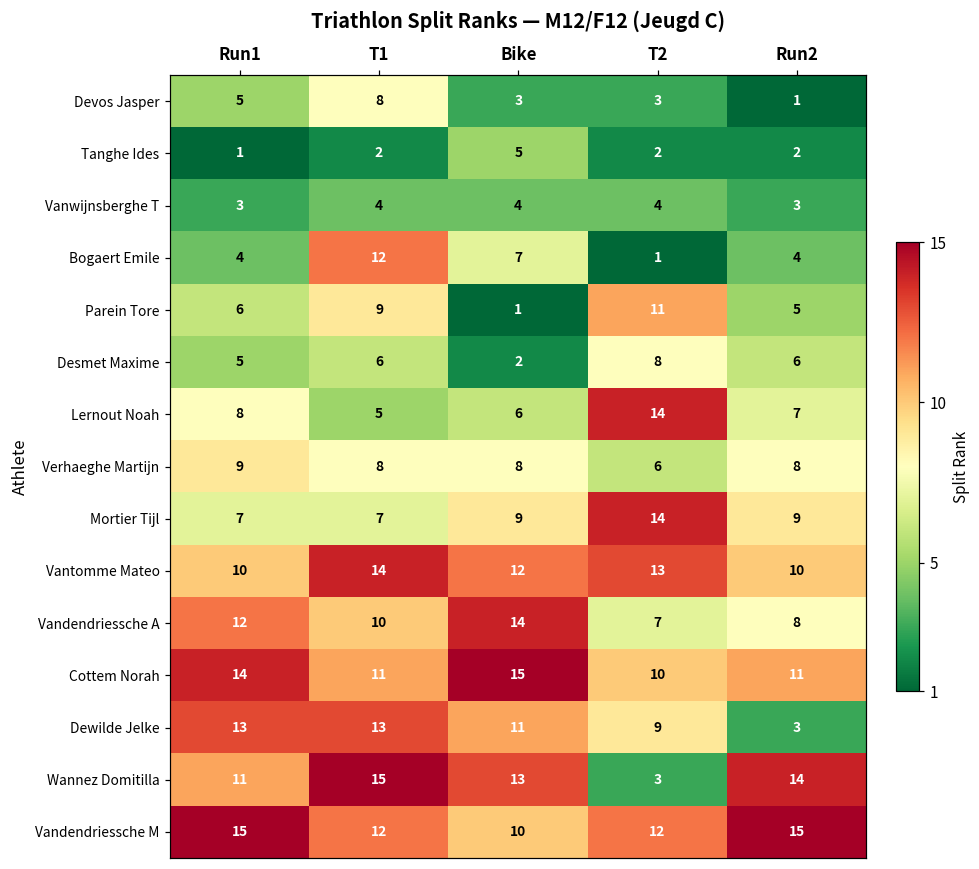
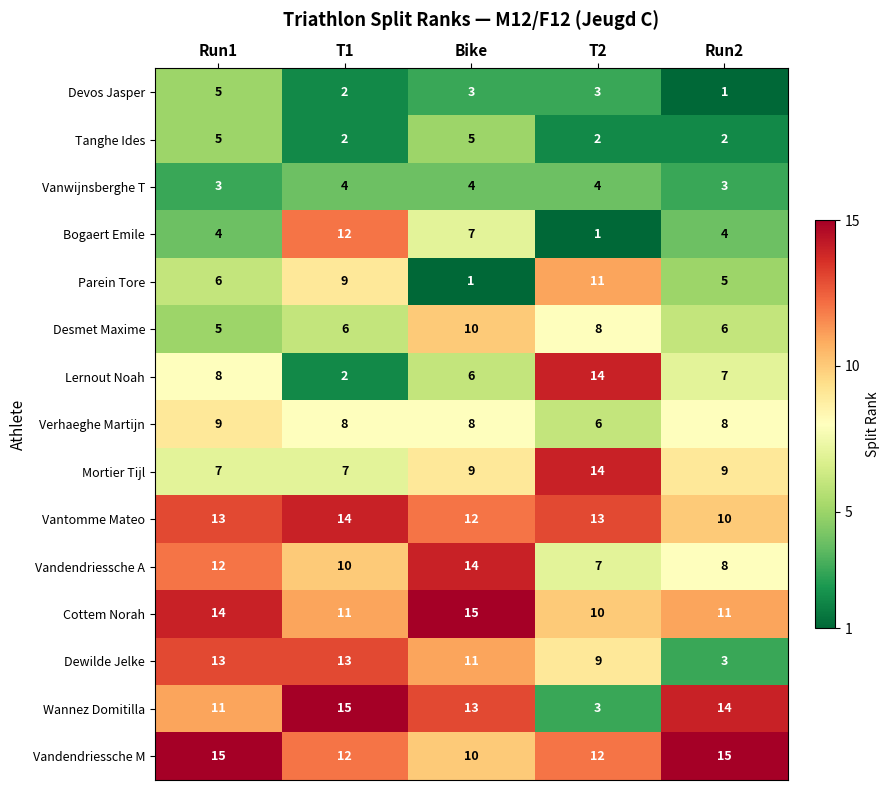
  {
    "Devos Jasper": {
      "Run1": 5,
-     "T1": 8,
+     "T1": 2,
      "Bike": 3,
      "T2": 3,
      "Run2": 1
    },
    "Tanghe Ides": {
-     "Run1": 1,
+     "Run1": 5,
      "T1": 2,
      "Bike": 5,
      "T2": 2,
      "Run2": 2
    },
    "Vanwijnsberghe T": {
      "Run1": 3,
      "T1": 4,
      "Bike": 4,
      "T2": 4,
      "Run2": 3
    },
    "Bogaert Emile": {
      "Run1": 4,
      "T1": 12,
      "Bike": 7,
      "T2": 1,
      "Run2": 4
    },
    "Parein Tore": {
      "Run1": 6,
      "T1": 9,
      "Bike": 1,
      "T2": 11,
      "Run2": 5
    },
    "Desmet Maxime": {
      "Run1": 5,
      "T1": 6,
-     "Bike": 2,
+     "Bike": 10,
      "T2": 8,
      "Run2": 6
    },
    "Lernout Noah": {
      "Run1": 8,
-     "T1": 5,
+     "T1": 2,
      "Bike": 6,
      "T2": 14,
      "Run2": 7
    },
    "Verhaeghe Martijn": {
      "Run1": 9,
      "T1": 8,
      "Bike": 8,
      "T2": 6,
      "Run2": 8
    },
    "Mortier Tijl": {
      "Run1": 7,
      "T1": 7,
      "Bike": 9,
      "T2": 14,
      "Run2": 9
    },
    "Vantomme Mateo": {
-     "Run1": 10,
+     "Run1": 13,
      "T1": 14,
      "Bike": 12,
      "T2": 13,
      "Run2": 10
    },
    "Vandendriessche A": {
      "Run1": 12,
      "T1": 10,
      "Bike": 14,
      "T2": 7,
      "Run2": 8
    },
    "Cottem Norah": {
      "Run1": 14,
      "T1": 11,
      "Bike": 15,
      "T2": 10,
      "Run2": 11
    },
    "Dewilde Jelke": {
      "Run1": 13,
      "T1": 13,
      "Bike": 11,
      "T2": 9,
      "Run2": 3
    },
    "Wannez Domitilla": {
      "Run1": 11,
      "T1": 15,
      "Bike": 13,
      "T2": 3,
      "Run2": 14
    },
    "Vandendriessche M": {
      "Run1": 15,
      "T1": 12,
      "Bike": 10,
      "T2": 12,
      "Run2": 15
    }
  }
